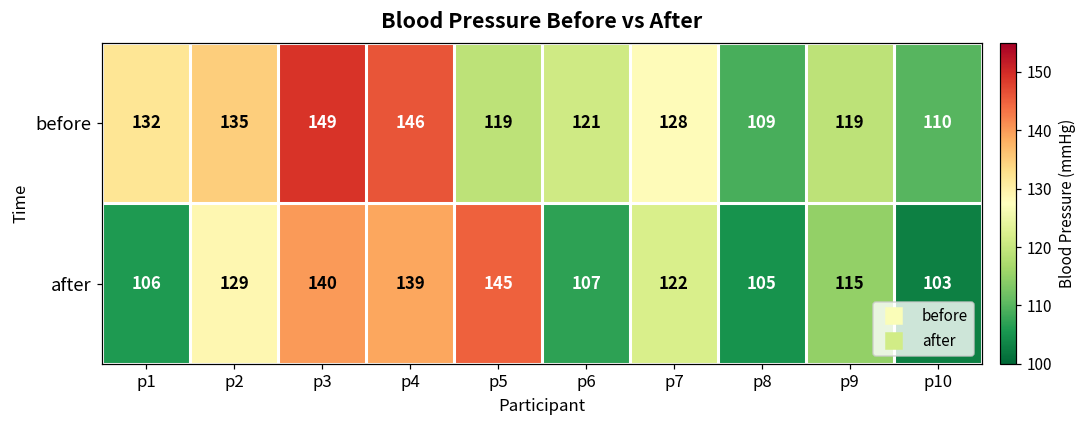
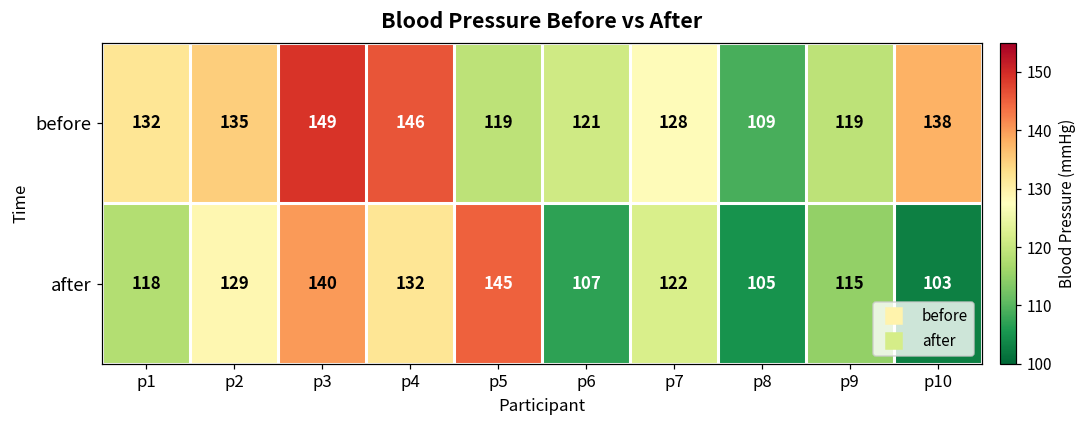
  {
    "before": {
      "p1": 132,
      "p2": 135,
      "p3": 149,
      "p4": 146,
      "p5": 119,
      "p6": 121,
      "p7": 128,
      "p8": 109,
      "p9": 119,
-     "p10": 110
+     "p10": 138
    },
    "after": {
-     "p1": 106,
+     "p1": 118,
      "p2": 129,
      "p3": 140,
-     "p4": 139,
+     "p4": 132,
      "p5": 145,
      "p6": 107,
      "p7": 122,
      "p8": 105,
      "p9": 115,
      "p10": 103
    }
  }
